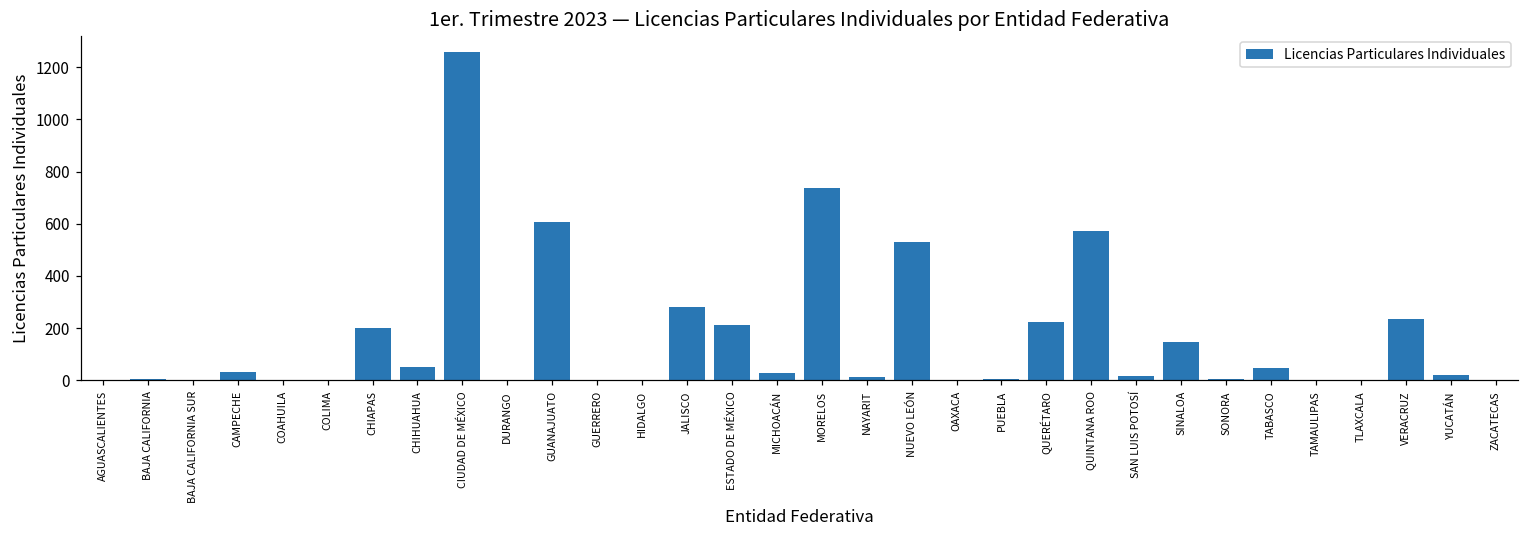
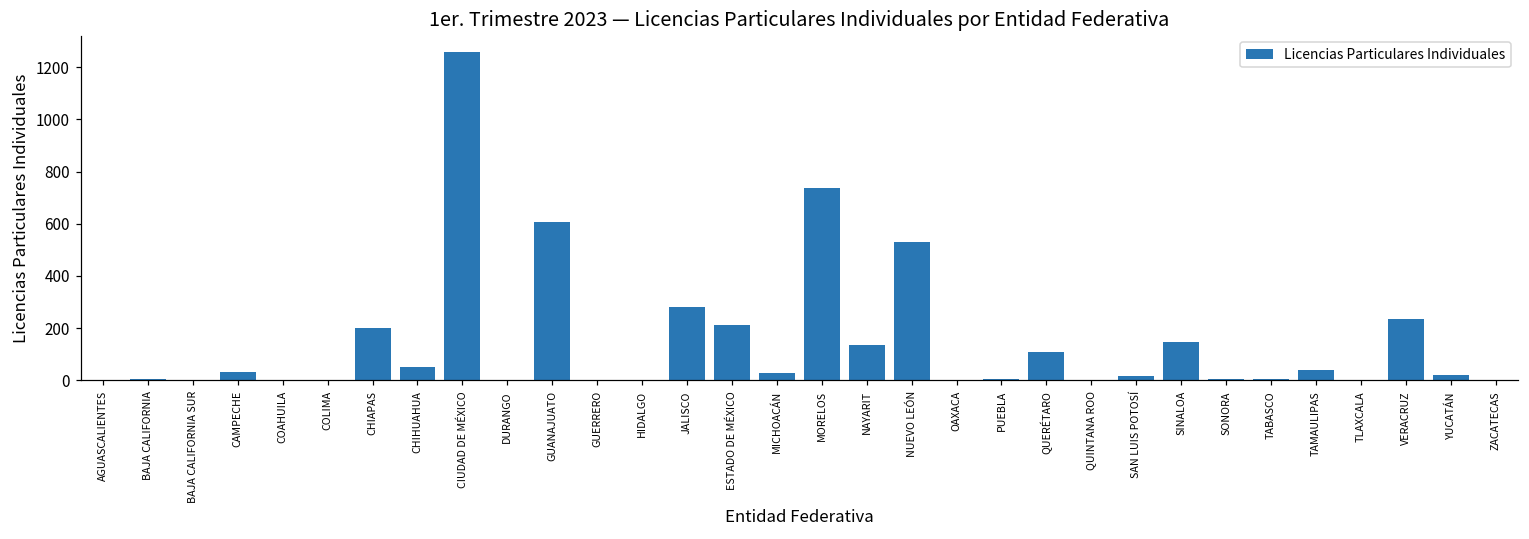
  {
    "CAMPECHE": 30,
    "COAHUILA": 0,
    "COLIMA": 0,
    "CHIAPAS": 200,
    "CHIHUAHUA": 50,
    "CIUDAD DE MÉXICO": 1260,
    "DURANGO": 0,
    "GUANAJUATO": 610,
    "GUERRERO": 0,
    "JALISCO": 280,
    "ESTADO DE MÉXICO": 210,
    "MICHOACÁN": 30,
    "MORELOS": 740,
-   "NAYARIT": 20,
+   "NAYARIT": 140,
    "NUEVO LEÓN": 530,
    "OAXACA": 0,
-   "QUERÉTARO": 220,
-   "QUINTANA ROO": 570,
+   "QUERÉTARO": 110,
+   "QUINTANA ROO": 0,
    "SAN LUIS POTOSÍ": 20,
    "SINALOA": 150,
-   "TABASCO": 50,
-   "TAMAULIPAS": 0,
+   "TABASCO": 10,
+   "TAMAULIPAS": 40,
    "TLAXCALA": 0,
    "VERACRUZ": 240,
    "YUCATÁN": 20
  }
